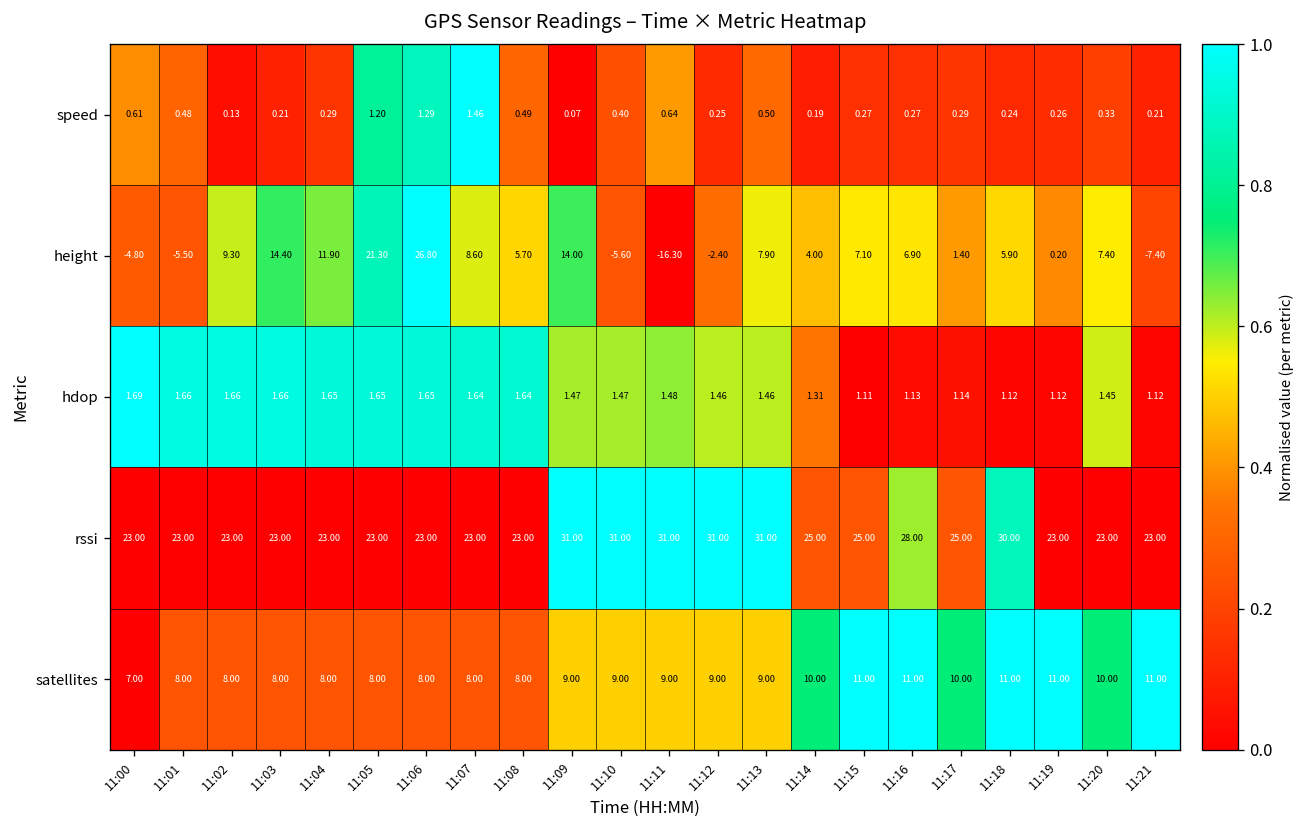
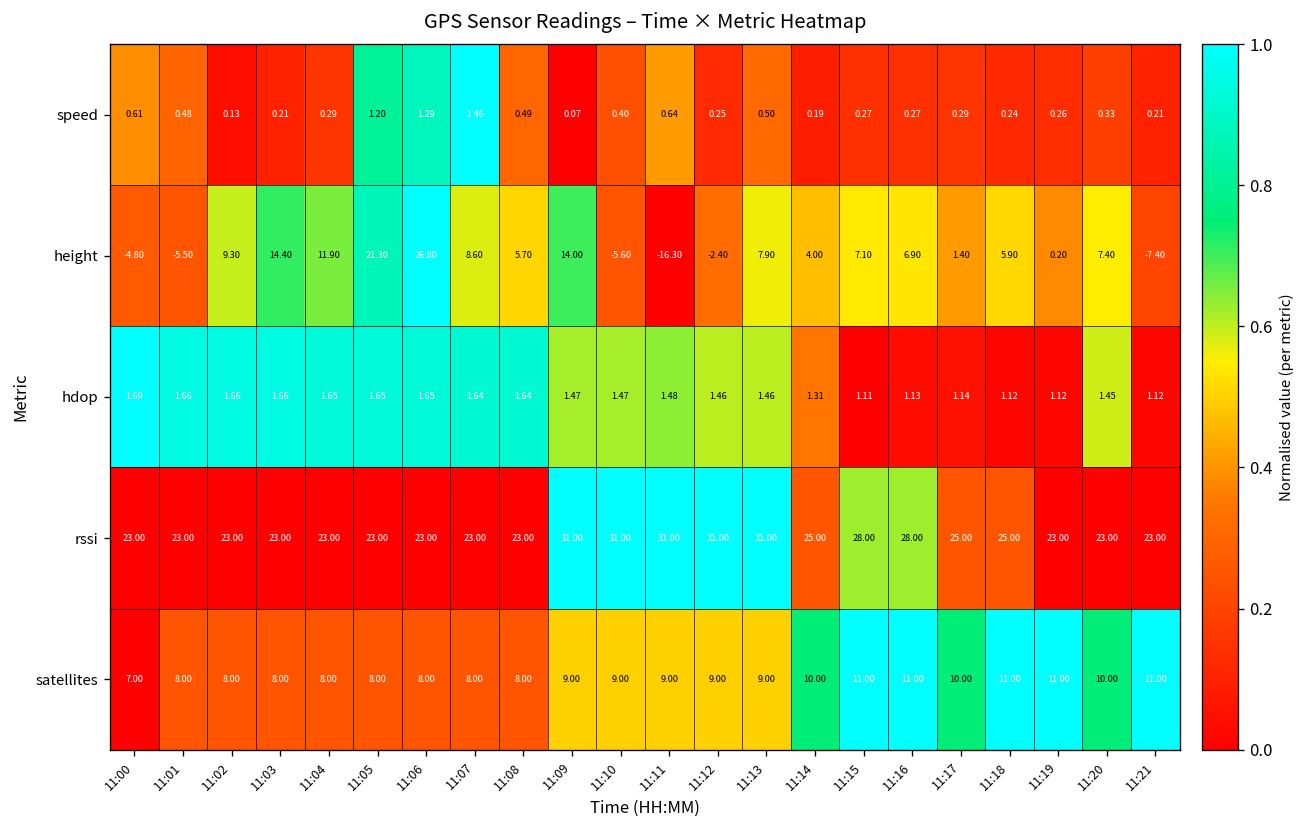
  {
    "speed": {
      "11:00": 0.61,
      "11:01": 0.48,
      "11:02": 0.13,
      "11:03": 0.21,
      "11:04": 0.29,
      "11:05": 1.20,
      "11:06": 1.29,
      "11:07": 1.46,
      "11:08": 0.49,
      "11:09": 0.07,
      "11:10": 0.40,
      "11:11": 0.64,
      "11:12": 0.25,
      "11:13": 0.50,
      "11:14": 0.19,
      "11:15": 0.27,
      "11:16": 0.27,
      "11:17": 0.29,
      "11:18": 0.24,
      "11:19": 0.26,
      "11:20": 0.33,
      "11:21": 0.21
    },
    "height": {
      "11:00": -4.80,
      "11:01": -5.50,
      "11:02": 9.30,
      "11:03": 14.40,
      "11:04": 11.90,
      "11:05": 21.30,
      "11:06": 26.80,
      "11:07": 8.60,
      "11:08": 5.70,
      "11:09": 14.00,
      "11:10": -5.60,
      "11:11": -16.30,
      "11:12": -2.40,
      "11:13": 7.90,
      "11:14": 4.00,
      "11:15": 7.10,
      "11:16": 6.90,
      "11:17": 1.40,
      "11:18": 5.90,
      "11:19": 0.20,
      "11:20": 7.40,
      "11:21": -7.40
    },
    "hdop": {
      "11:00": 1.69,
      "11:01": 1.66,
      "11:02": 1.66,
      "11:03": 1.66,
      "11:04": 1.65,
      "11:05": 1.65,
      "11:06": 1.65,
      "11:07": 1.64,
      "11:08": 1.64,
      "11:09": 1.47,
      "11:10": 1.47,
      "11:11": 1.48,
      "11:12": 1.46,
      "11:13": 1.46,
      "11:14": 1.31,
      "11:15": 1.11,
      "11:16": 1.13,
      "11:17": 1.14,
      "11:18": 1.12,
      "11:19": 1.12,
      "11:20": 1.45,
      "11:21": 1.12
    },
    "rssi": {
      "11:00": 23.00,
      "11:01": 23.00,
      "11:02": 23.00,
      "11:03": 23.00,
      "11:04": 23.00,
      "11:05": 23.00,
      "11:06": 23.00,
      "11:07": 23.00,
      "11:08": 23.00,
      "11:09": 31.00,
      "11:10": 31.00,
      "11:11": 31.00,
      "11:12": 31.00,
      "11:13": 31.00,
      "11:14": 25.00,
-     "11:15": 25.00,
+     "11:15": 28.00,
      "11:16": 28.00,
      "11:17": 25.00,
-     "11:18": 30.00,
+     "11:18": 25.00,
      "11:19": 23.00,
      "11:20": 23.00,
      "11:21": 23.00
    },
    "satellites": {
      "11:00": 7.00,
      "11:01": 8.00,
      "11:02": 8.00,
      "11:03": 8.00,
      "11:04": 8.00,
      "11:05": 8.00,
      "11:06": 8.00,
      "11:07": 8.00,
      "11:08": 8.00,
      "11:09": 9.00,
      "11:10": 9.00,
      "11:11": 9.00,
      "11:12": 9.00,
      "11:13": 9.00,
      "11:14": 10.00,
      "11:15": 11.00,
      "11:16": 11.00,
      "11:17": 10.00,
      "11:18": 11.00,
      "11:19": 11.00,
      "11:20": 10.00,
      "11:21": 11.00
    }
  }
